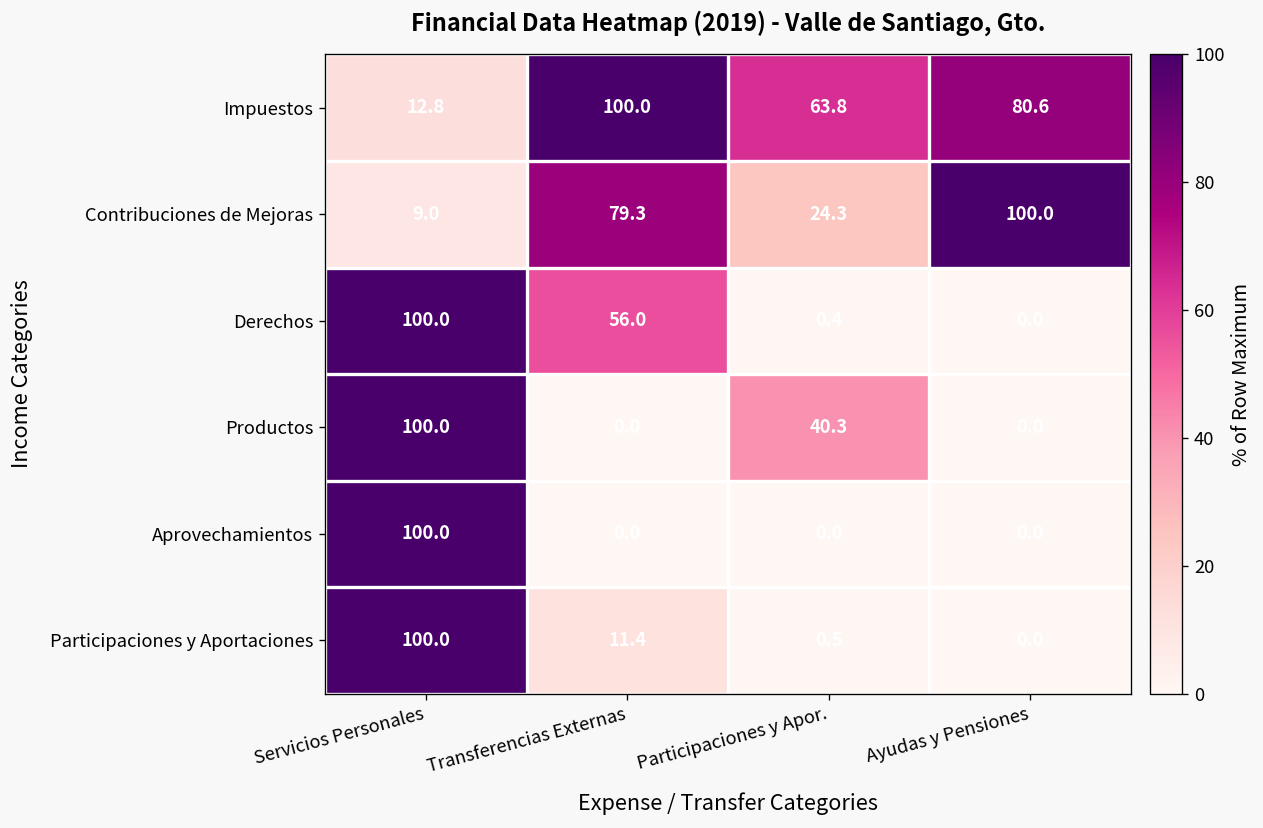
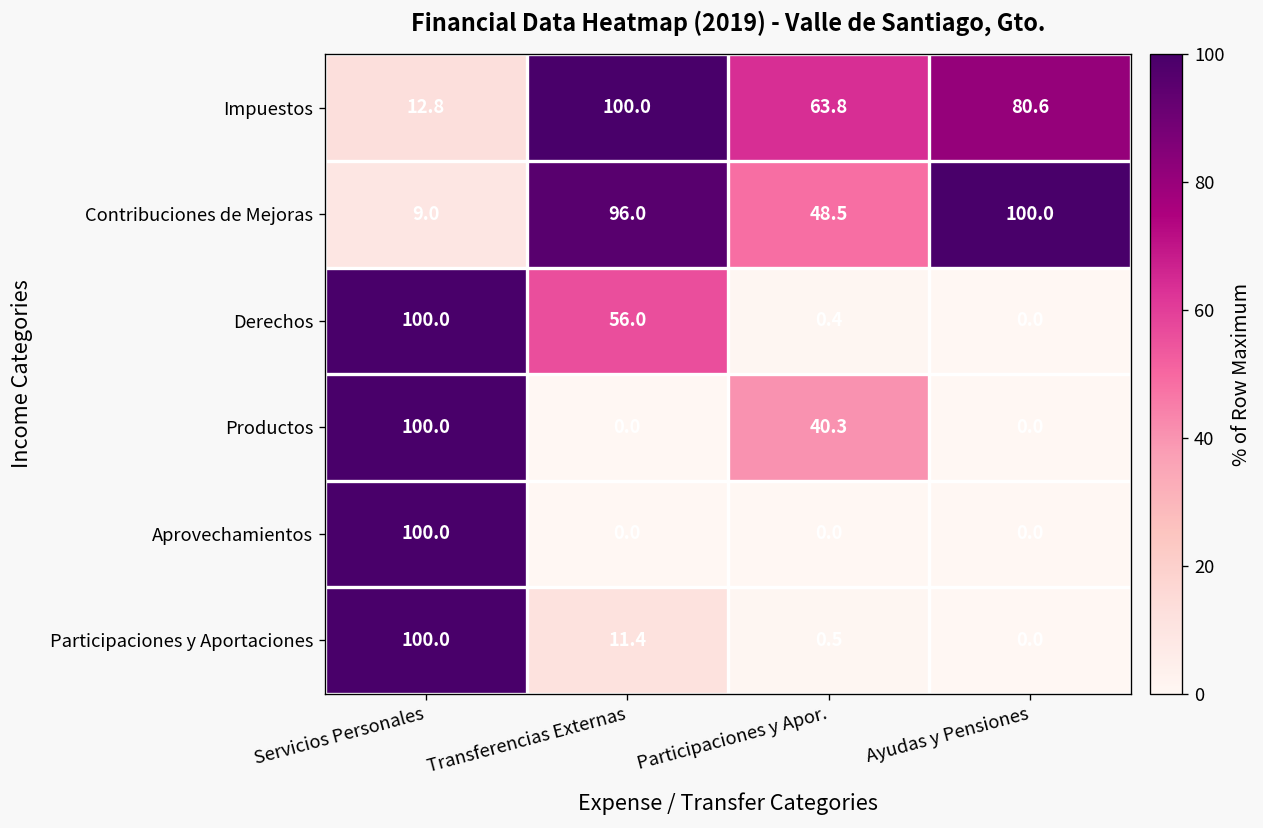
  {
    "Impuestos": {
      "Transferencias Externas": 100.0,
      "Participaciones y Apor.": 63.8,
      "Ayudas y Pensiones": 80.6
    },
    "Contribuciones de Mejoras": {
-     "Transferencias Externas": 79.3,
-     "Participaciones y Apor.": 24.3,
+     "Transferencias Externas": 96.0,
+     "Participaciones y Apor.": 48.5,
      "Ayudas y Pensiones": 100.0
    },
    "Derechos": {
      "Servicios Personales": 100.0,
      "Transferencias Externas": 56.0
    },
    "Productos": {
      "Servicios Personales": 100.0,
      "Participaciones y Apor.": 40.3
    },
    "Aprovechamientos": {
      "Servicios Personales": 100.0
    },
    "Participaciones y Aportaciones": {
      "Servicios Personales": 100.0
    }
  }
